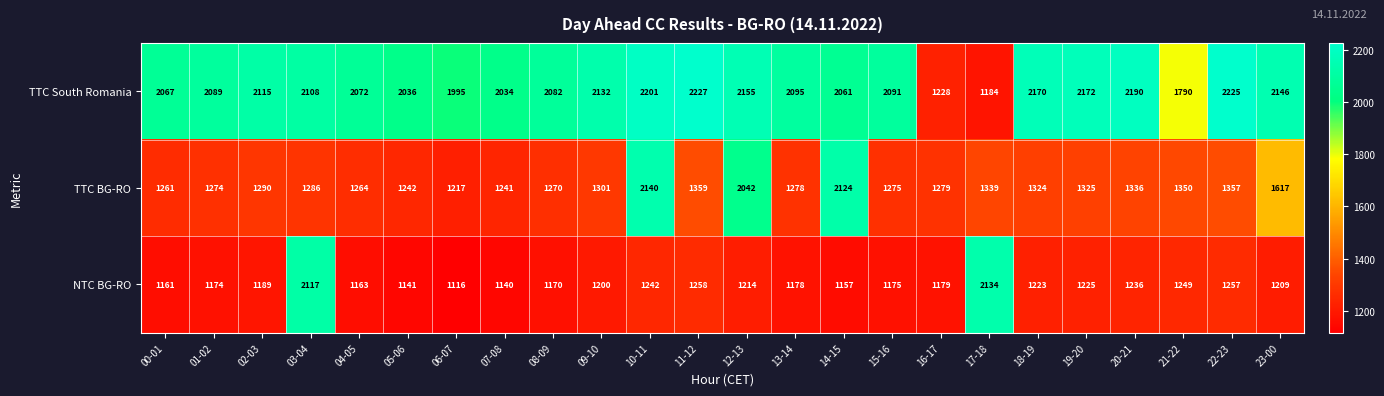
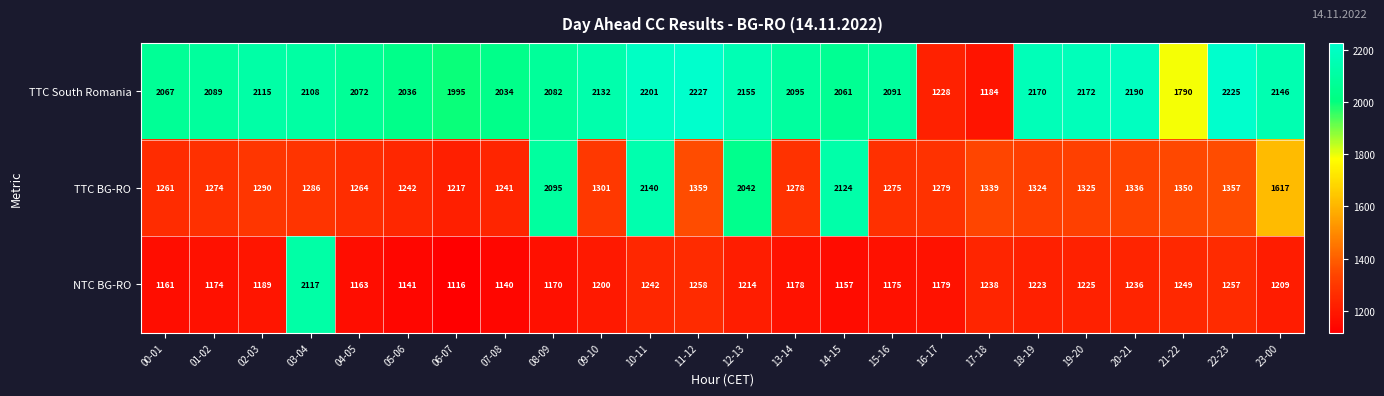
  {
    "TTC South Romania": {
      "00-01": 2067,
      "01-02": 2089,
      "02-03": 2115,
      "03-04": 2108,
      "04-05": 2072,
      "05-06": 2036,
      "06-07": 1995,
      "07-08": 2034,
      "08-09": 2082,
      "09-10": 2132,
      "10-11": 2201,
      "11-12": 2227,
      "12-13": 2155,
      "13-14": 2095,
      "14-15": 2061,
      "15-16": 2091,
      "16-17": 1228,
      "17-18": 1184,
      "18-19": 2170,
      "19-20": 2172,
      "20-21": 2190,
      "21-22": 1790,
      "22-23": 2225,
      "23-00": 2146
    },
    "TTC BG-RO": {
      "00-01": 1261,
      "01-02": 1274,
      "02-03": 1290,
      "03-04": 1286,
      "04-05": 1264,
      "05-06": 1242,
      "06-07": 1217,
      "07-08": 1241,
-     "08-09": 1270,
+     "08-09": 2095,
      "09-10": 1301,
      "10-11": 2140,
      "11-12": 1359,
      "12-13": 2042,
      "13-14": 1278,
      "14-15": 2124,
      "15-16": 1275,
      "16-17": 1279,
      "17-18": 1339,
      "18-19": 1324,
      "19-20": 1325,
      "20-21": 1336,
      "21-22": 1350,
      "22-23": 1357,
      "23-00": 1617
    },
    "NTC BG-RO": {
      "00-01": 1161,
      "01-02": 1174,
      "02-03": 1189,
      "03-04": 2117,
      "04-05": 1163,
      "05-06": 1141,
      "06-07": 1116,
      "07-08": 1140,
      "08-09": 1170,
      "09-10": 1200,
      "10-11": 1242,
      "11-12": 1258,
      "12-13": 1214,
      "13-14": 1178,
      "14-15": 1157,
      "15-16": 1175,
      "16-17": 1179,
-     "17-18": 2134,
+     "17-18": 1238,
      "18-19": 1223,
      "19-20": 1225,
      "20-21": 1236,
      "21-22": 1249,
      "22-23": 1257,
      "23-00": 1209
    }
  }
